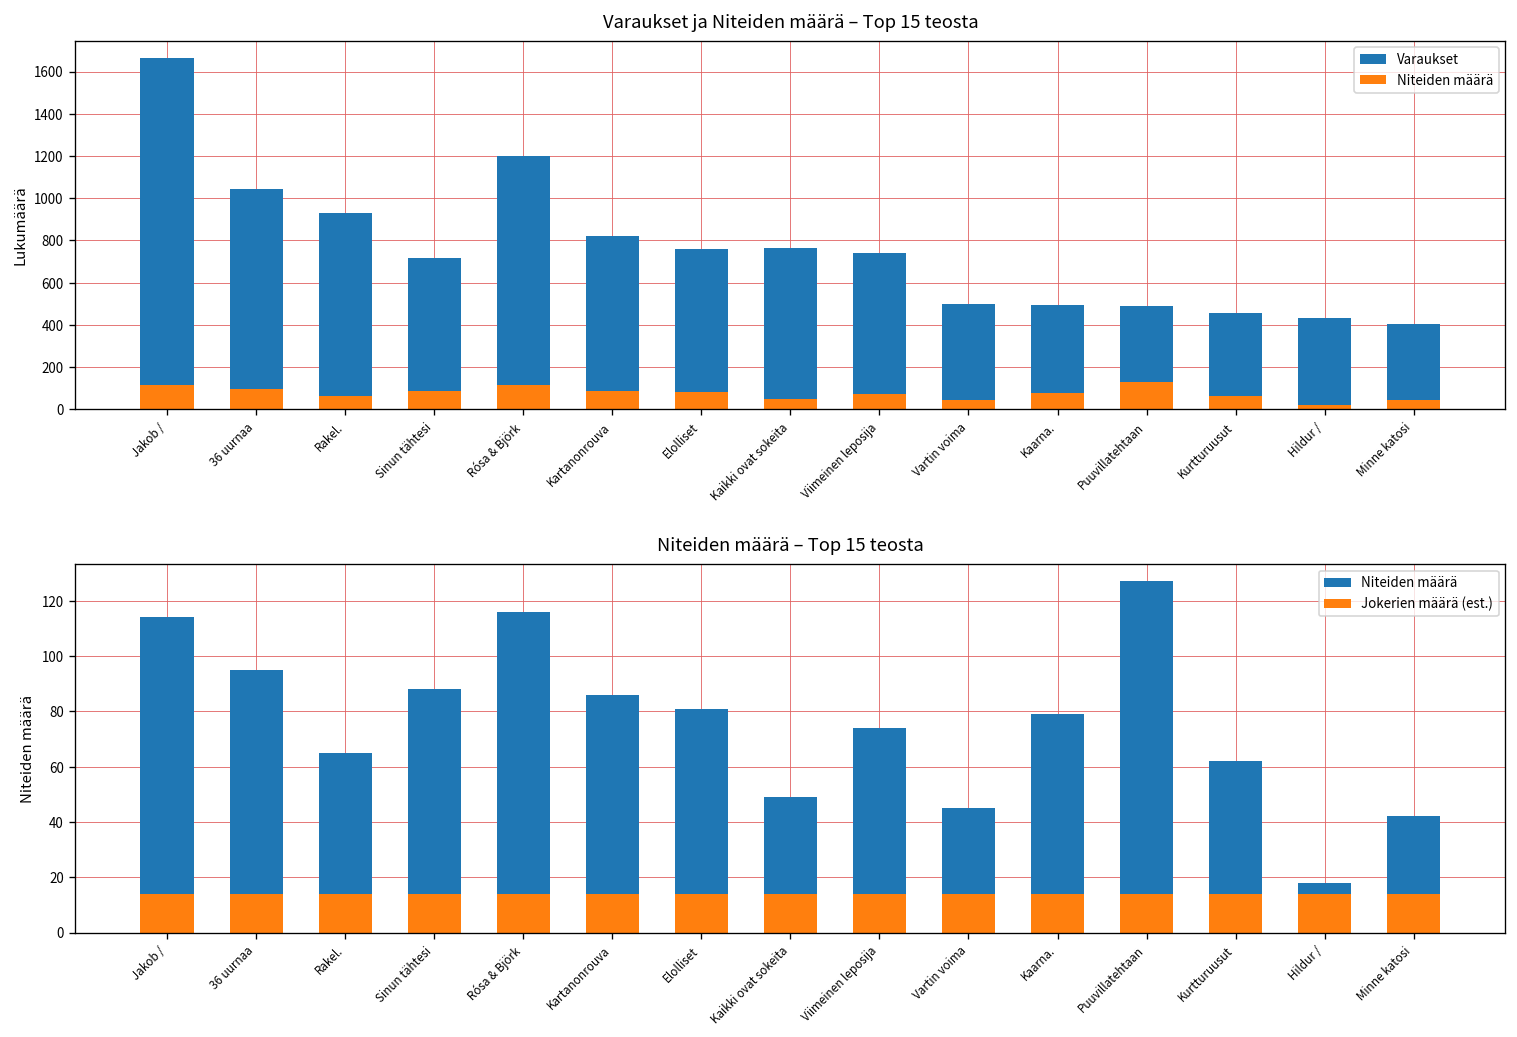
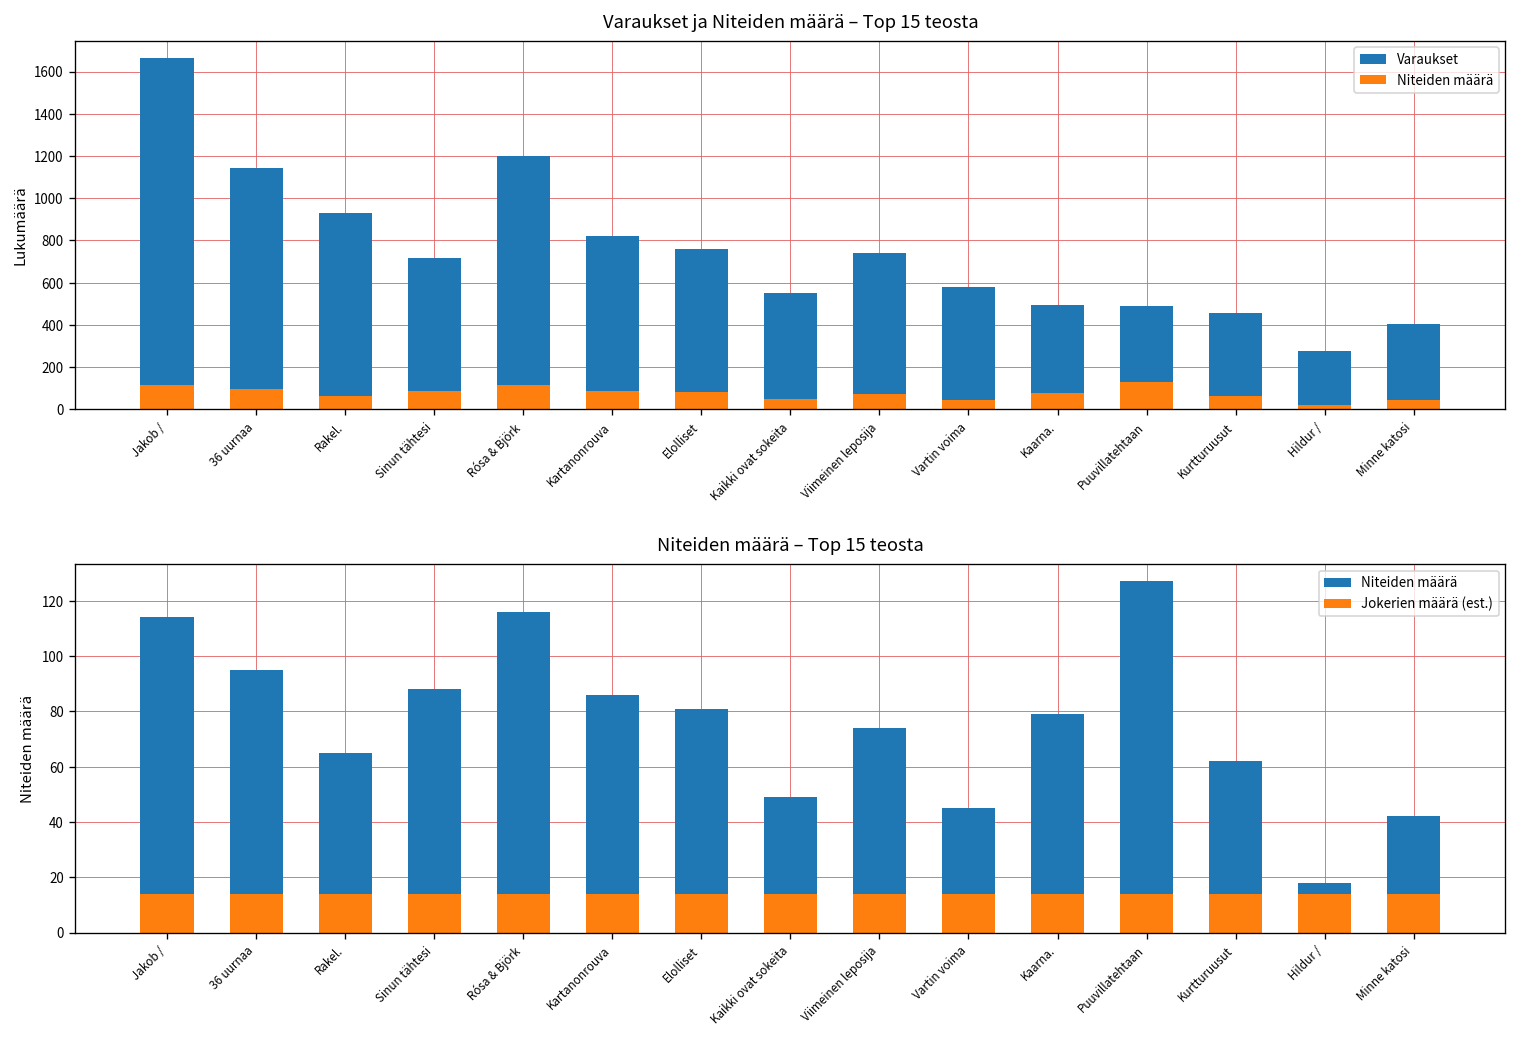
  {
    "Varaukset ja Niteiden määrä – Top 15 teosta": {
      "Varaukset": {
        "Jakob /": 1660,
-       "36 uurnaa": 1040,
+       "36 uurnaa": 1140,
        "Rakel.": 930,
        "Sinun tähtesi": 720,
        "Rósa & Björk": 1200,
        "Kartanonrouva": 820,
        "Elolliset": 760,
-       "Kaikki ovat sokeita": 770,
+       "Kaikki ovat sokeita": 550,
        "Viimeinen leposija": 740,
-       "Vartin voima": 500,
+       "Vartin voima": 580,
        "Kaarna.": 490,
        "Puuvillatehtaan": 490,
        "Kurtturuusut": 460,
-       "Hildur /": 430,
+       "Hildur /": 280,
        "Minne katosi": 400
      }
    },
    "Niteiden määrä – Top 15 teosta": {
      "Niteiden määrä": {
        "Jakob /": 114,
        "36 uurnaa": 95,
        "Rakel.": 65,
        "Sinun tähtesi": 88,
        "Rósa & Björk": 116,
        "Kartanonrouva": 86,
        "Elolliset": 81,
        "Kaikki ovat sokeita": 49,
        "Viimeinen leposija": 74,
        "Vartin voima": 45,
        "Kaarna.": 79,
        "Puuvillatehtaan": 127,
        "Kurtturuusut": 62,
        "Hildur /": 18,
        "Minne katosi": 42
      }
    }
  }
